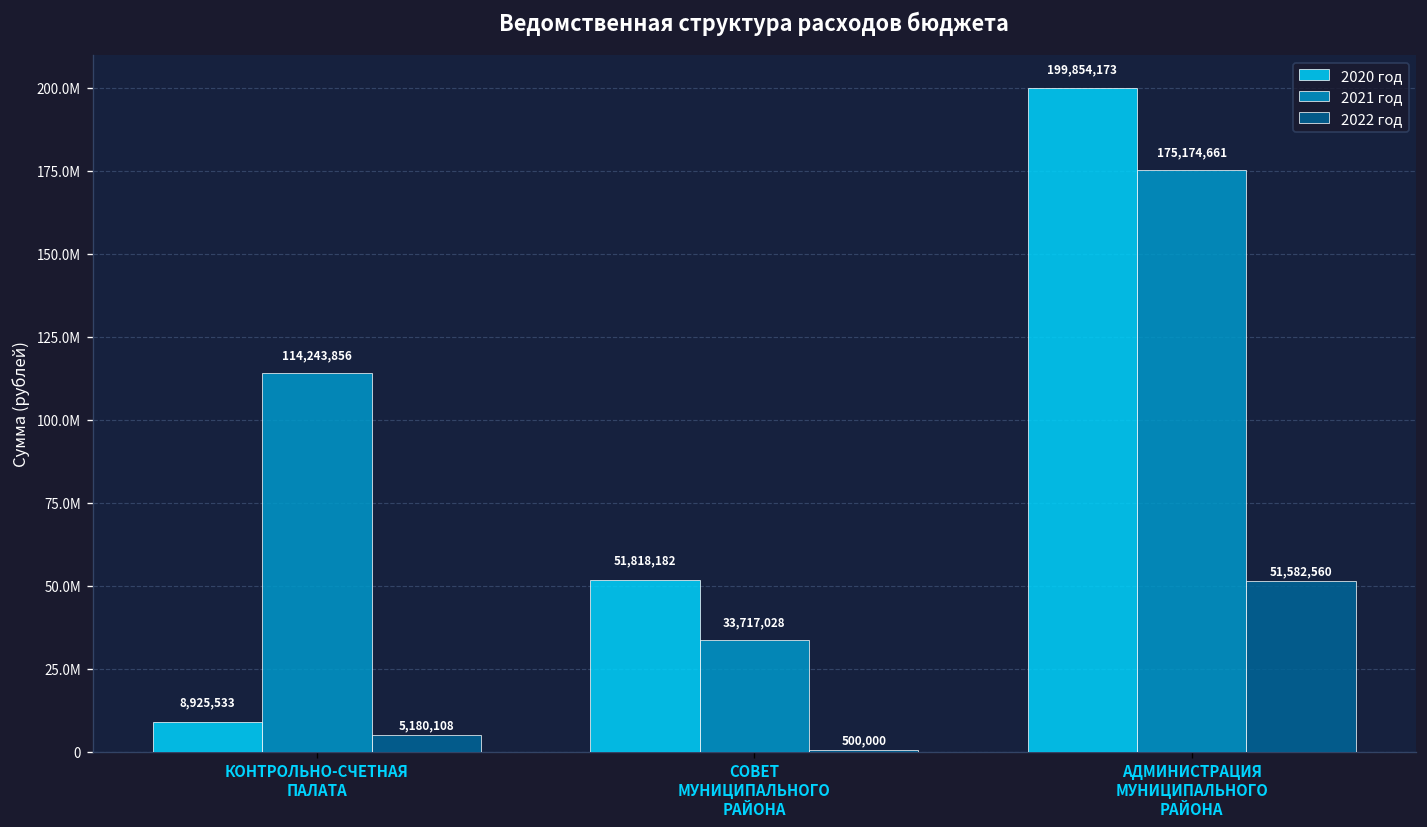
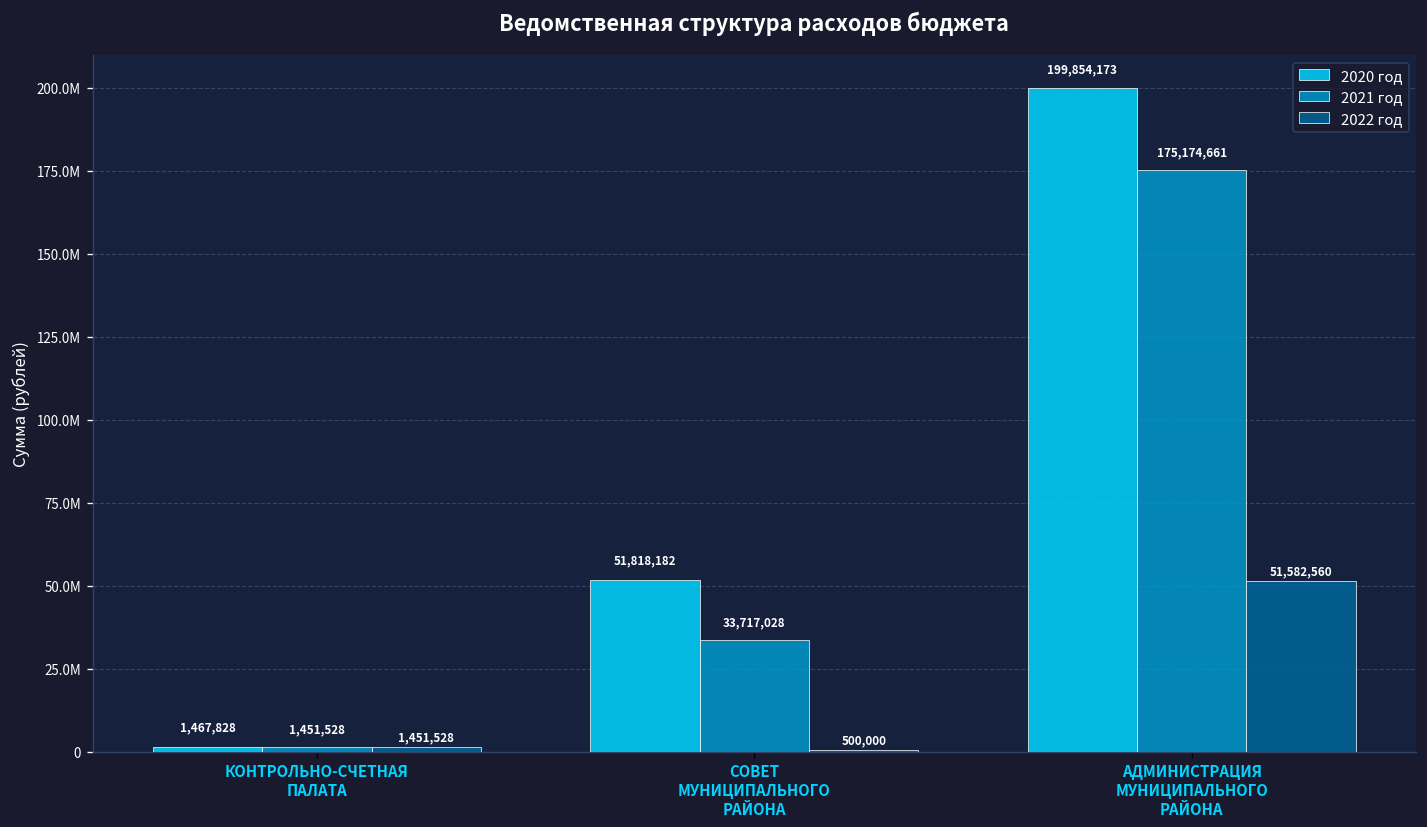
  {
    "2020 год": {
-     "КОНТРОЛЬНО-СЧЕТНАЯ ПАЛАТА": "8,925,533",
+     "КОНТРОЛЬНО-СЧЕТНАЯ ПАЛАТА": "1,467,828",
      "СОВЕТ МУНИЦИПАЛЬНОГО РАЙОНА": "51,818,182",
      "АДМИНИСТРАЦИЯ МУНИЦИПАЛЬНОГО РАЙОНА": "199,854,173"
    },
    "2021 год": {
-     "КОНТРОЛЬНО-СЧЕТНАЯ ПАЛАТА": "114,243,856",
+     "КОНТРОЛЬНО-СЧЕТНАЯ ПАЛАТА": "1,451,528",
      "СОВЕТ МУНИЦИПАЛЬНОГО РАЙОНА": "33,717,028",
      "АДМИНИСТРАЦИЯ МУНИЦИПАЛЬНОГО РАЙОНА": "175,174,661"
    },
    "2022 год": {
-     "КОНТРОЛЬНО-СЧЕТНАЯ ПАЛАТА": "5,180,108",
+     "КОНТРОЛЬНО-СЧЕТНАЯ ПАЛАТА": "1,451,528",
      "СОВЕТ МУНИЦИПАЛЬНОГО РАЙОНА": "500,000",
      "АДМИНИСТРАЦИЯ МУНИЦИПАЛЬНОГО РАЙОНА": "51,582,560"
    }
  }
